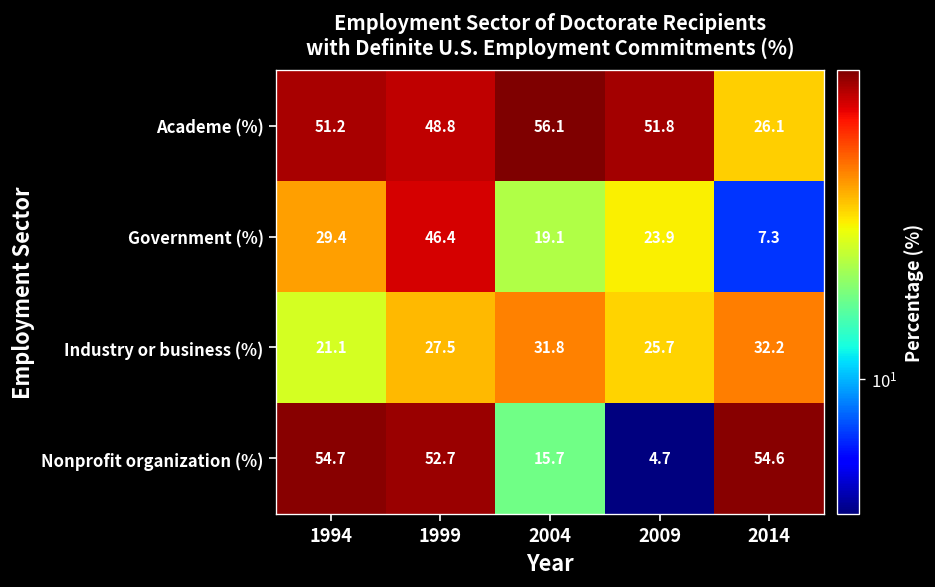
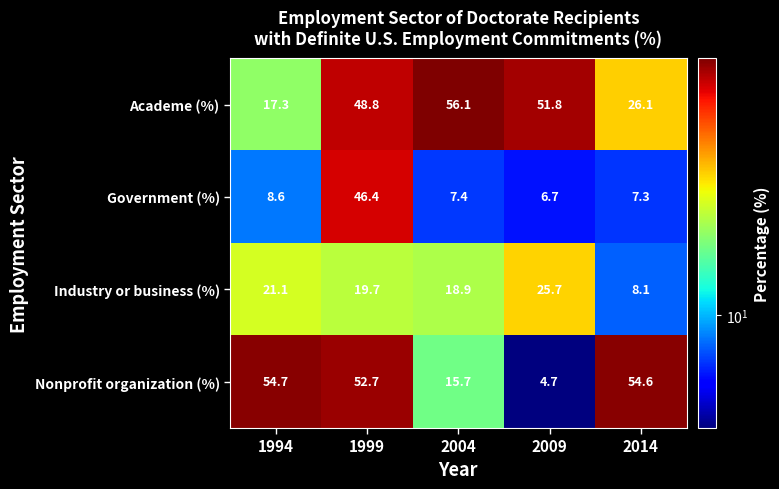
  {
    "Academe (%)": {
-     "1994": 51.2,
+     "1994": 17.3,
      "1999": 48.8,
      "2004": 56.1,
      "2009": 51.8,
      "2014": 26.1
    },
    "Government (%)": {
-     "1994": 29.4,
+     "1994": 8.6,
      "1999": 46.4,
-     "2004": 19.1,
-     "2009": 23.9,
+     "2004": 7.4,
+     "2009": 6.7,
      "2014": 7.3
    },
    "Industry or business (%)": {
      "1994": 21.1,
-     "1999": 27.5,
-     "2004": 31.8,
+     "1999": 19.7,
+     "2004": 18.9,
      "2009": 25.7,
-     "2014": 32.2
+     "2014": 8.1
    },
    "Nonprofit organization (%)": {
      "1994": 54.7,
      "1999": 52.7,
      "2004": 15.7,
      "2009": 4.7,
      "2014": 54.6
    }
  }
